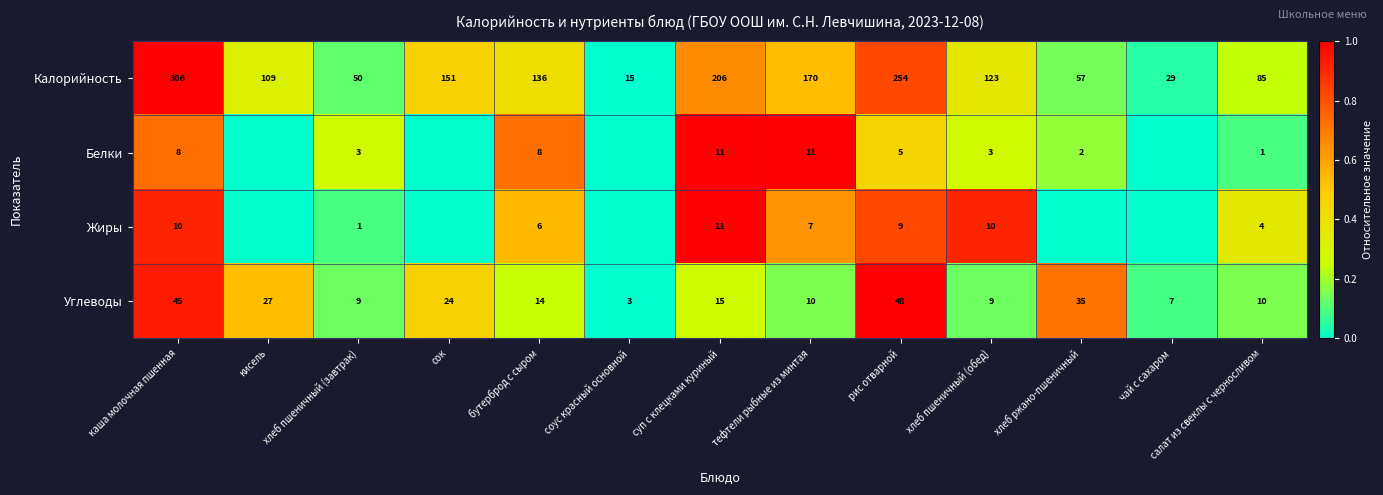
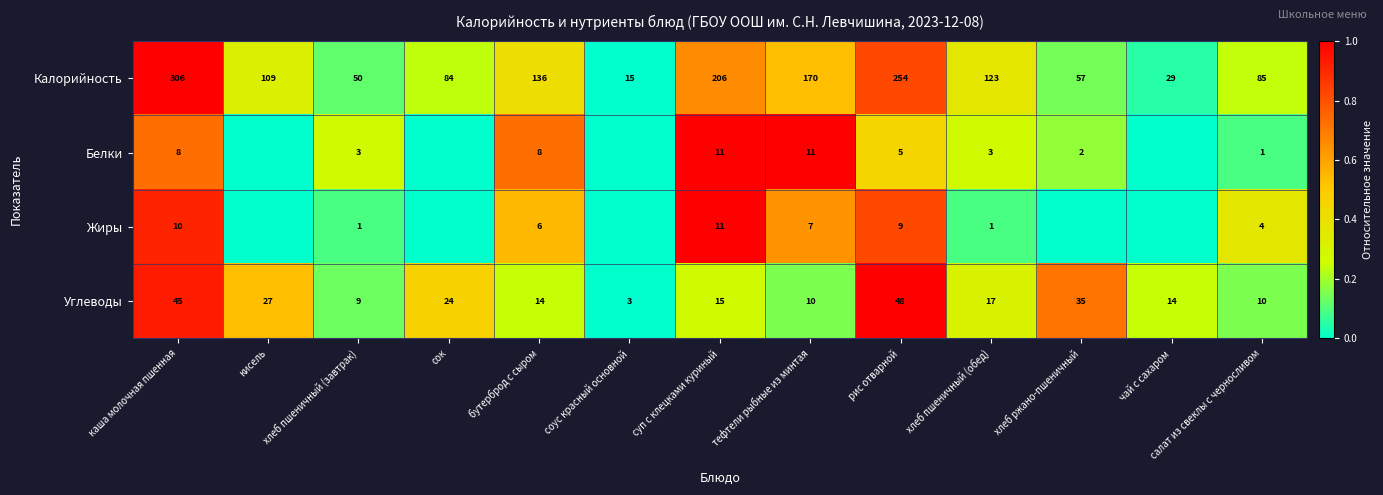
  {
    "Калорийность": {
      "каша молочная пшенная": 306,
      "кисель": 109,
      "хлеб пшеничный (завтрак)": 50,
-     "сок": 151,
+     "сок": 84,
      "бутерброд с сыром": 136,
      "соус красный основной": 15,
      "суп с клецками куриный": 206,
      "тефтели рыбные из минтая": 170,
      "рис отварной": 254,
      "хлеб пшеничный (обед)": 123,
      "хлеб ржано-пшеничный": 57,
      "чай с сахаром": 29,
      "салат из свеклы с черносливом": 85
    },
    "Белки": {
      "каша молочная пшенная": 8,
      "хлеб пшеничный (завтрак)": 3,
      "бутерброд с сыром": 8,
      "суп с клецками куриный": 11,
      "тефтели рыбные из минтая": 11,
      "рис отварной": 5,
      "хлеб пшеничный (обед)": 3,
      "хлеб ржано-пшеничный": 2,
      "салат из свеклы с черносливом": 1
    },
    "Жиры": {
      "каша молочная пшенная": 10,
      "хлеб пшеничный (завтрак)": 1,
      "бутерброд с сыром": 6,
      "суп с клецками куриный": 11,
      "тефтели рыбные из минтая": 7,
      "рис отварной": 9,
-     "хлеб пшеничный (обед)": 10,
+     "хлеб пшеничный (обед)": 1,
      "салат из свеклы с черносливом": 4
    },
    "Углеводы": {
      "каша молочная пшенная": 45,
      "кисель": 27,
      "хлеб пшеничный (завтрак)": 9,
      "сок": 24,
      "бутерброд с сыром": 14,
      "соус красный основной": 3,
      "суп с клецками куриный": 15,
      "тефтели рыбные из минтая": 10,
      "рис отварной": 48,
-     "хлеб пшеничный (обед)": 9,
+     "хлеб пшеничный (обед)": 17,
      "хлеб ржано-пшеничный": 35,
-     "чай с сахаром": 7,
+     "чай с сахаром": 14,
      "салат из свеклы с черносливом": 10
    }
  }
